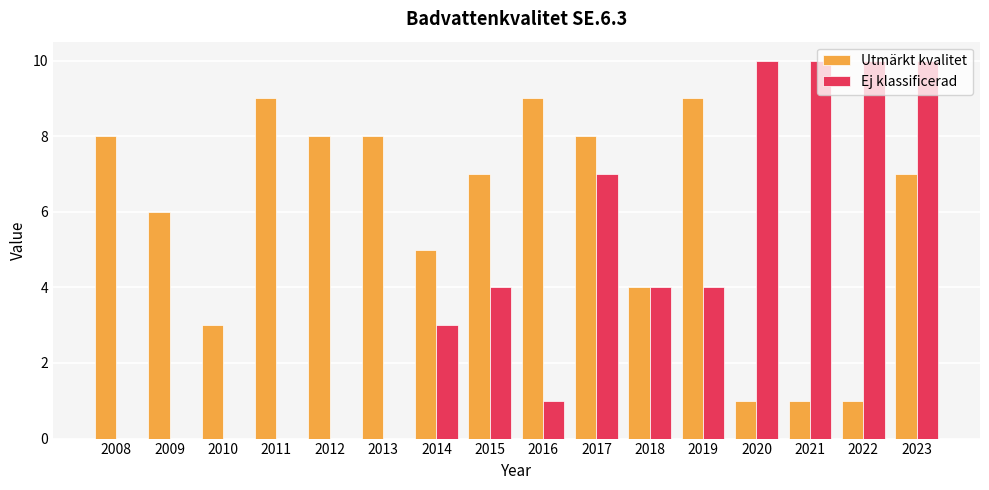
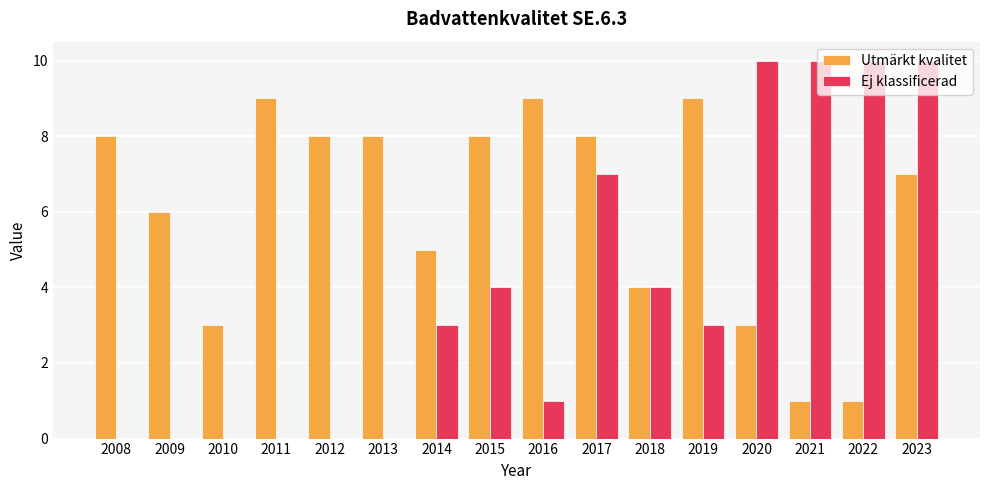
  {
    "Utmärkt kvalitet": {
      "2008": 8,
      "2009": 6,
      "2010": 3,
      "2011": 9,
      "2012": 8,
      "2013": 8,
      "2014": 5,
-     "2015": 7,
+     "2015": 8,
      "2016": 9,
      "2017": 8,
      "2018": 4,
      "2019": 9,
-     "2020": 1,
+     "2020": 3,
      "2021": 1,
      "2022": 1,
      "2023": 7
    },
    "Ej klassificerad": {
      "2008": 0,
      "2009": 0,
      "2010": 0,
      "2011": 0,
      "2012": 0,
      "2013": 0,
      "2014": 3,
      "2015": 4,
      "2016": 1,
      "2017": 7,
      "2018": 4,
-     "2019": 4,
+     "2019": 3,
      "2020": 10
    }
  }
